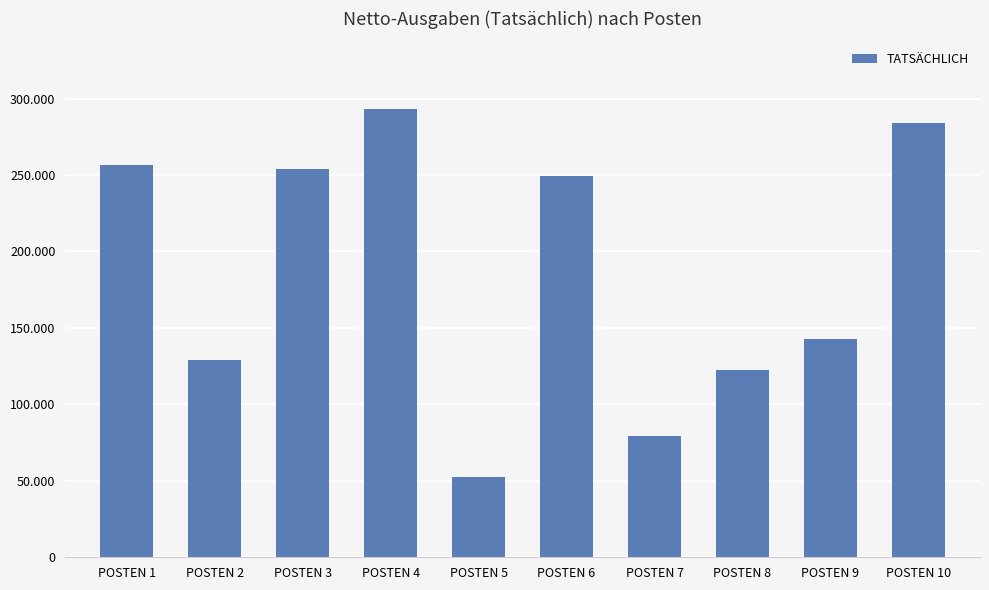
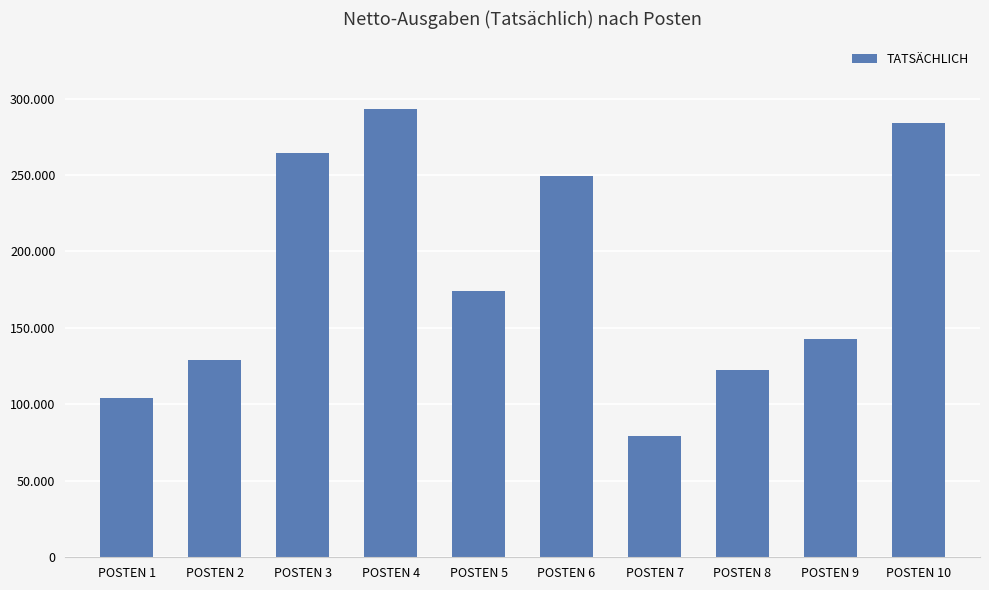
  {
-   "POSTEN 1": 257,
+   "POSTEN 1": 104,
    "POSTEN 2": 129,
-   "POSTEN 3": 254,
+   "POSTEN 3": 264,
    "POSTEN 4": 293,
-   "POSTEN 5": 52,
+   "POSTEN 5": 174,
    "POSTEN 6": 250,
    "POSTEN 7": 79,
    "POSTEN 8": 122,
    "POSTEN 9": 142,
    "POSTEN 10": 284
  }
